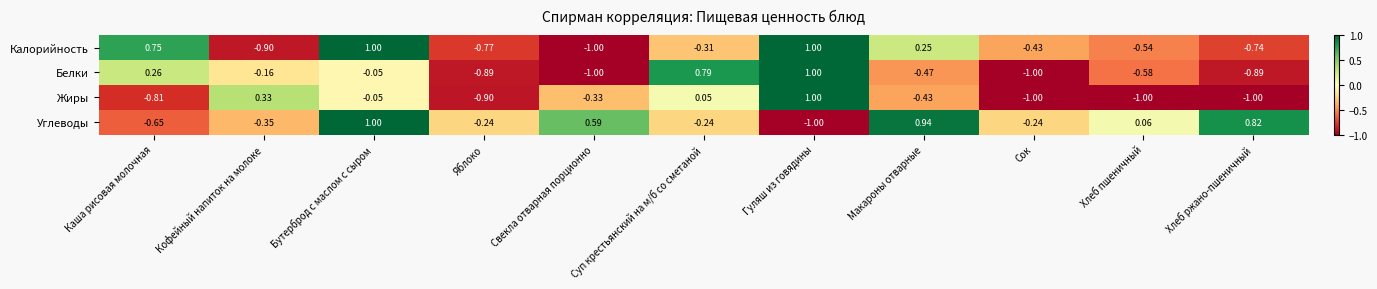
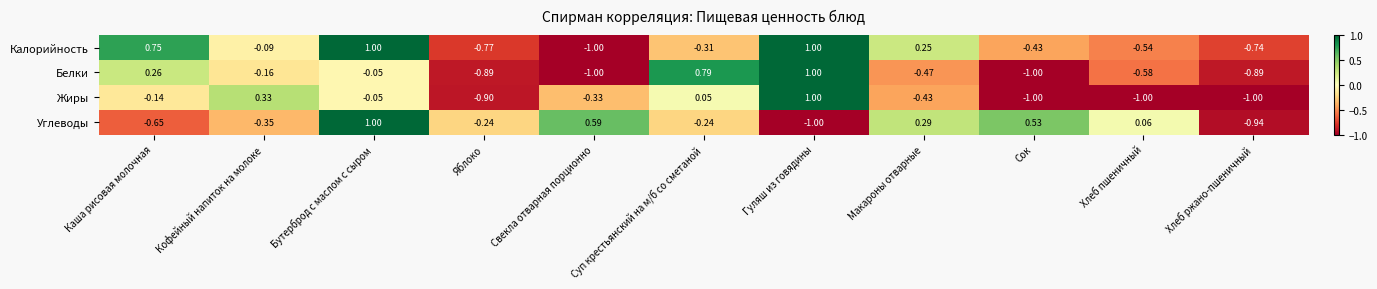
  {
    "Калорийность": {
      "Каша рисовая молочная": 0.75,
-     "Кофейный напиток на молоке": -0.90,
+     "Кофейный напиток на молоке": -0.09,
      "Бутерброд с маслом с сыром": 1.00,
      "Яблоко": -0.77,
      "Свекла отварная порционно": -1.00,
      "Суп крестьянский на м/б со сметаной": -0.31,
      "Гуляш из говядины": 1.00,
      "Макароны отварные": 0.25,
      "Сок": -0.43,
      "Хлеб пшеничный": -0.54,
      "Хлеб ржано-пшеничный": -0.74
    },
    "Белки": {
      "Каша рисовая молочная": 0.26,
      "Кофейный напиток на молоке": -0.16,
      "Бутерброд с маслом с сыром": -0.05,
      "Яблоко": -0.89,
      "Свекла отварная порционно": -1.00,
      "Суп крестьянский на м/б со сметаной": 0.79,
      "Гуляш из говядины": 1.00,
      "Макароны отварные": -0.47,
      "Сок": -1.00,
      "Хлеб пшеничный": -0.58,
      "Хлеб ржано-пшеничный": -0.89
    },
    "Жиры": {
-     "Каша рисовая молочная": -0.81,
+     "Каша рисовая молочная": -0.14,
      "Кофейный напиток на молоке": 0.33,
      "Бутерброд с маслом с сыром": -0.05,
      "Яблоко": -0.90,
      "Свекла отварная порционно": -0.33,
      "Суп крестьянский на м/б со сметаной": 0.05,
      "Гуляш из говядины": 1.00,
      "Макароны отварные": -0.43,
      "Сок": -1.00,
      "Хлеб пшеничный": -1.00,
      "Хлеб ржано-пшеничный": -1.00
    },
    "Углеводы": {
      "Каша рисовая молочная": -0.65,
      "Кофейный напиток на молоке": -0.35,
      "Бутерброд с маслом с сыром": 1.00,
      "Яблоко": -0.24,
      "Свекла отварная порционно": 0.59,
      "Суп крестьянский на м/б со сметаной": -0.24,
      "Гуляш из говядины": -1.00,
-     "Макароны отварные": 0.94,
-     "Сок": -0.24,
+     "Макароны отварные": 0.29,
+     "Сок": 0.53,
      "Хлеб пшеничный": 0.06,
-     "Хлеб ржано-пшеничный": 0.82
+     "Хлеб ржано-пшеничный": -0.94
    }
  }
